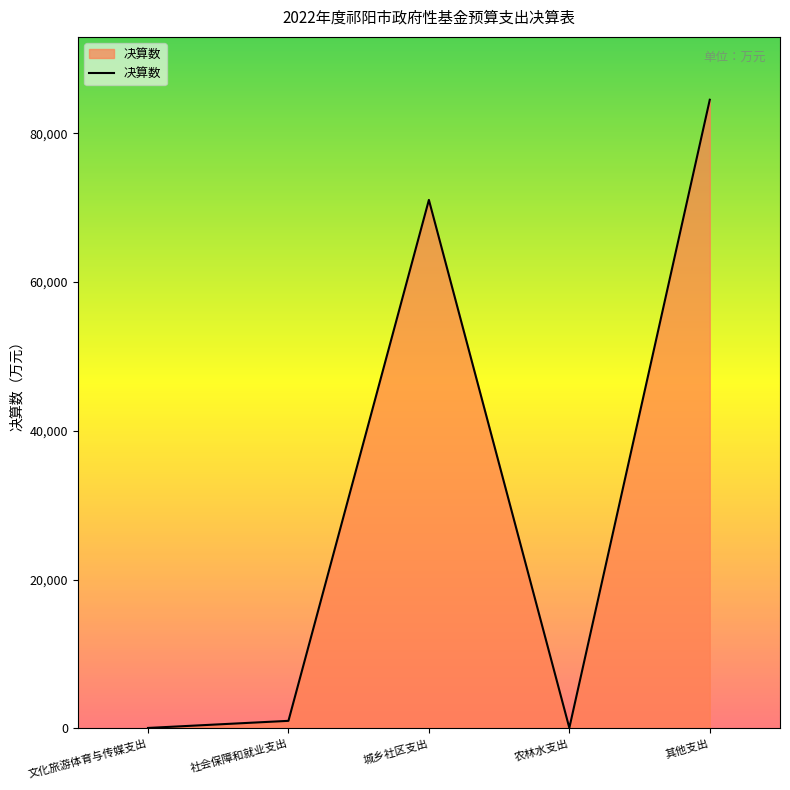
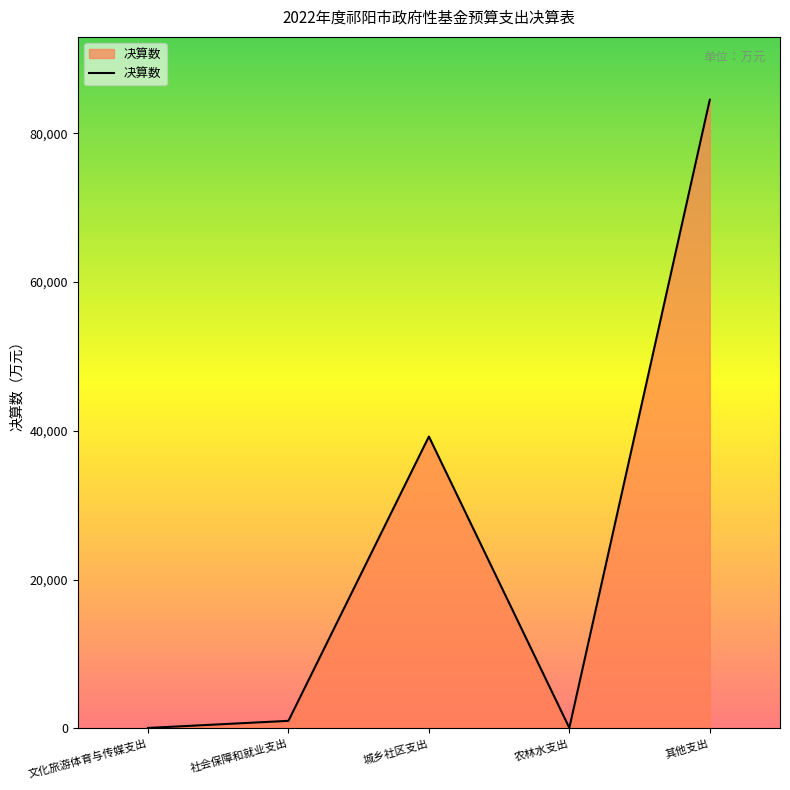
  {
    "文化旅游体育与传媒支出": "0",
    "社会保障和就业支出": "1,000",
-   "城乡社区支出": "71,000",
+   "城乡社区支出": "39,000",
    "农林水支出": "0",
    "其他支出": "85,000"
  }
